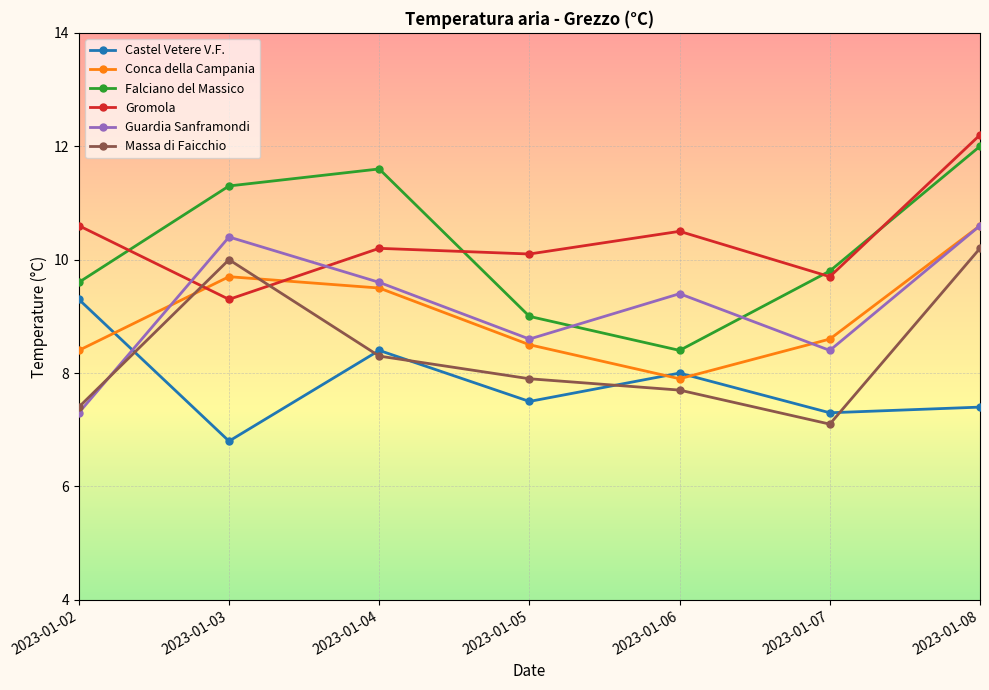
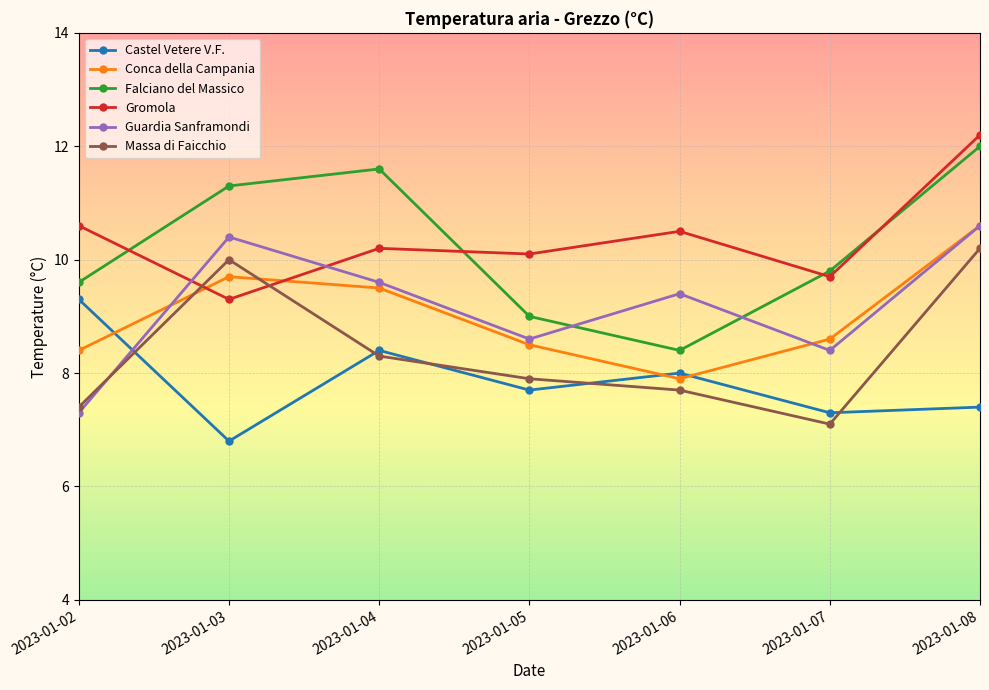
  {
    "Castel Vetere V.F.": {
      "2023-01-02": 9.3,
      "2023-01-03": 6.8,
      "2023-01-04": 8.4,
-     "2023-01-05": 7.5,
+     "2023-01-05": 7.7,
      "2023-01-06": 8.0,
      "2023-01-07": 7.3,
      "2023-01-08": 7.4
    },
    "Conca della Campania": {
      "2023-01-02": 8.4,
      "2023-01-03": 9.7,
      "2023-01-04": 9.5,
      "2023-01-05": 8.5,
      "2023-01-06": 7.9,
      "2023-01-07": 8.6
    },
    "Falciano del Massico": {
      "2023-01-02": 9.6,
      "2023-01-03": 11.3,
      "2023-01-04": 11.6,
      "2023-01-05": 9.0,
      "2023-01-06": 8.4,
      "2023-01-07": 9.8,
      "2023-01-08": 12.0
    },
    "Gromola": {
      "2023-01-02": 10.6,
      "2023-01-03": 9.3,
      "2023-01-04": 10.2,
      "2023-01-05": 10.1,
      "2023-01-06": 10.5,
      "2023-01-07": 9.7,
      "2023-01-08": 12.2
    },
    "Guardia Sanframondi": {
      "2023-01-02": 7.3,
      "2023-01-03": 10.4,
      "2023-01-04": 9.6,
      "2023-01-05": 8.6,
      "2023-01-06": 9.4,
      "2023-01-07": 8.4
    },
    "Massa di Faicchio": {
      "2023-01-02": 7.4,
      "2023-01-03": 10.0,
      "2023-01-04": 8.3,
      "2023-01-05": 7.9,
      "2023-01-06": 7.7,
      "2023-01-07": 7.1,
      "2023-01-08": 10.2
    }
  }
